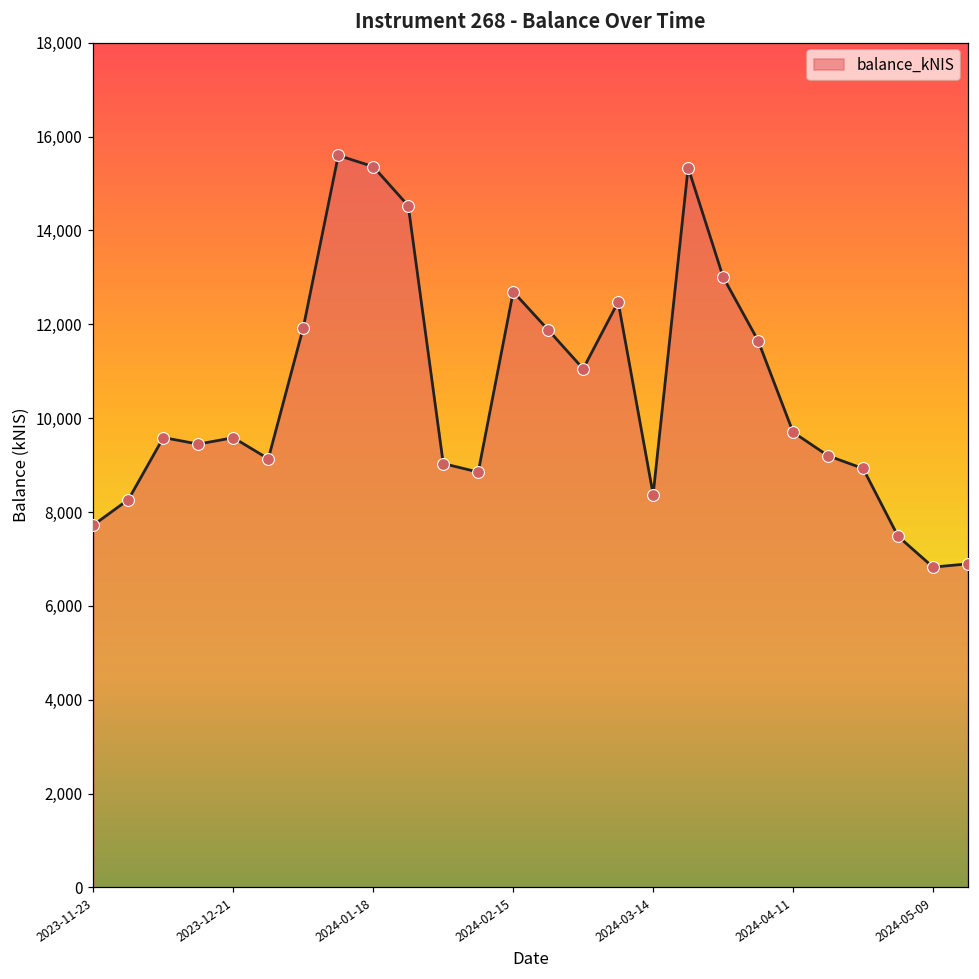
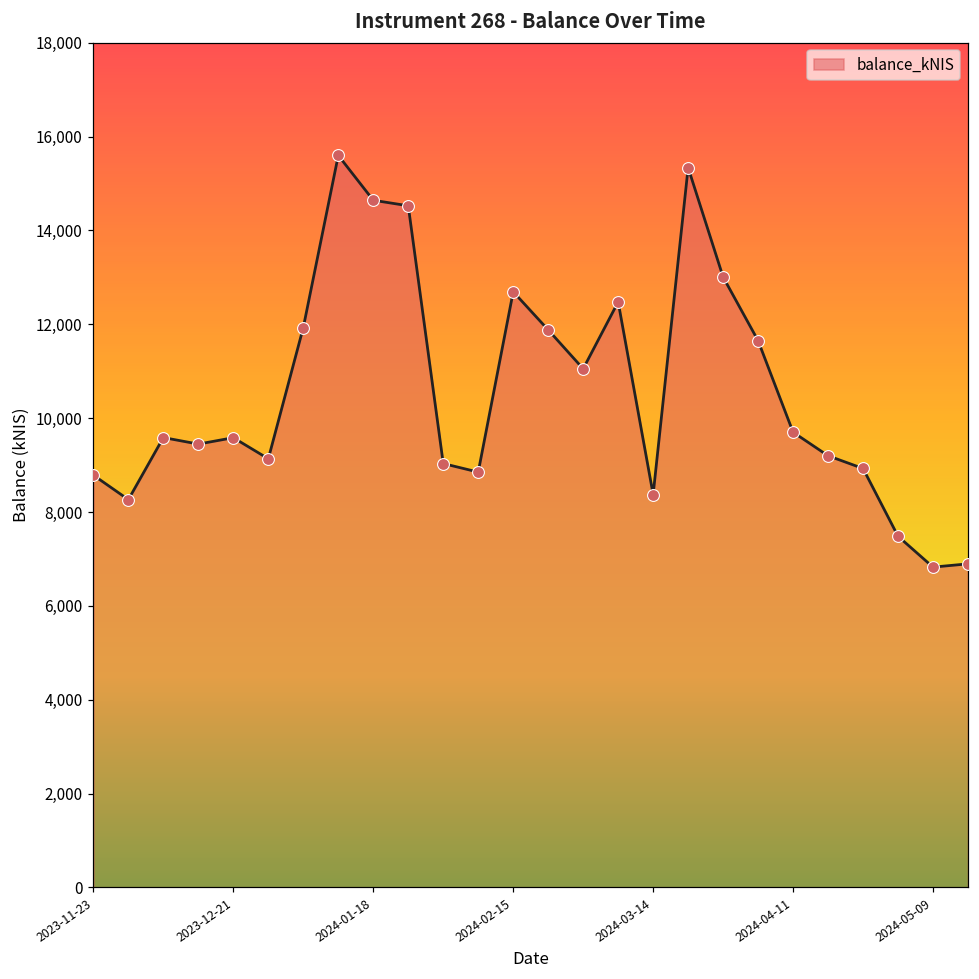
  {
-   "2023-11-23": "7,700",
+   "2023-11-23": "8,800",
    "2023-12-21": "9,600",
-   "2024-01-18": "15,400",
+   "2024-01-18": "14,600",
    "2024-02-15": "12,700",
    "2024-03-14": "8,400",
    "2024-04-11": "9,700",
    "2024-05-09": "6,800"
  }
